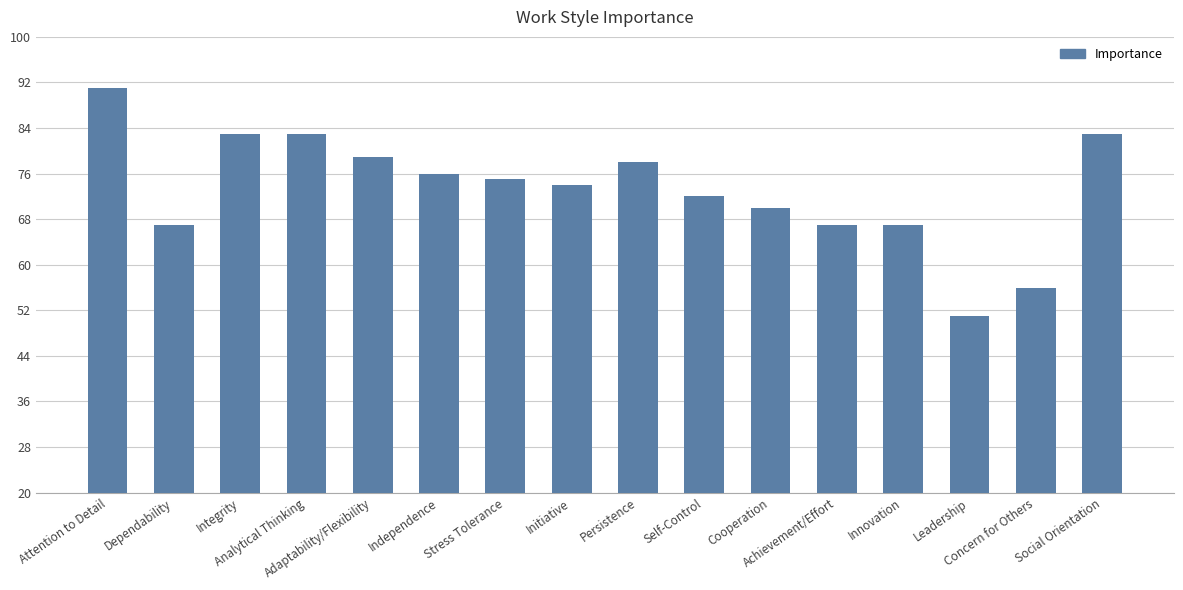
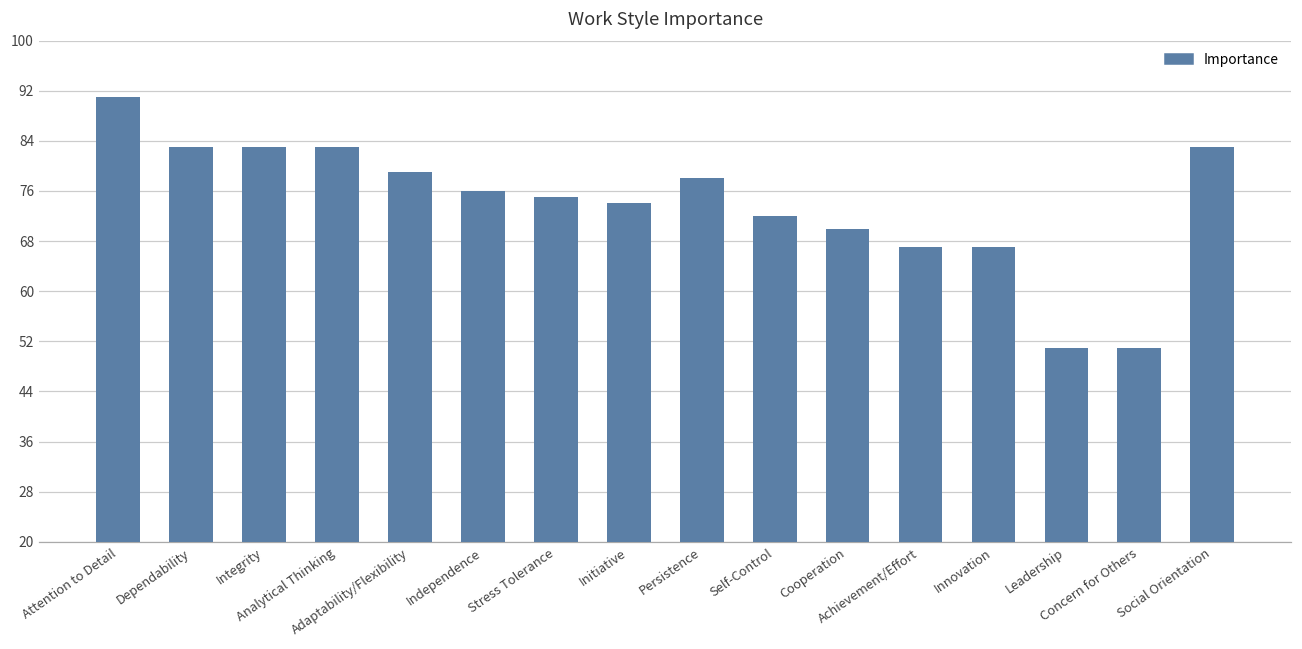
  {
    "Attention to Detail": 91,
-   "Dependability": 67,
+   "Dependability": 83,
    "Integrity": 83,
    "Analytical Thinking": 83,
    "Adaptability/Flexibility": 79,
    "Independence": 76,
    "Stress Tolerance": 75,
    "Initiative": 74,
    "Persistence": 78,
    "Self-Control": 72,
    "Cooperation": 70,
    "Achievement/Effort": 67,
    "Innovation": 67,
    "Leadership": 51,
-   "Concern for Others": 56,
+   "Concern for Others": 51,
    "Social Orientation": 83
  }
